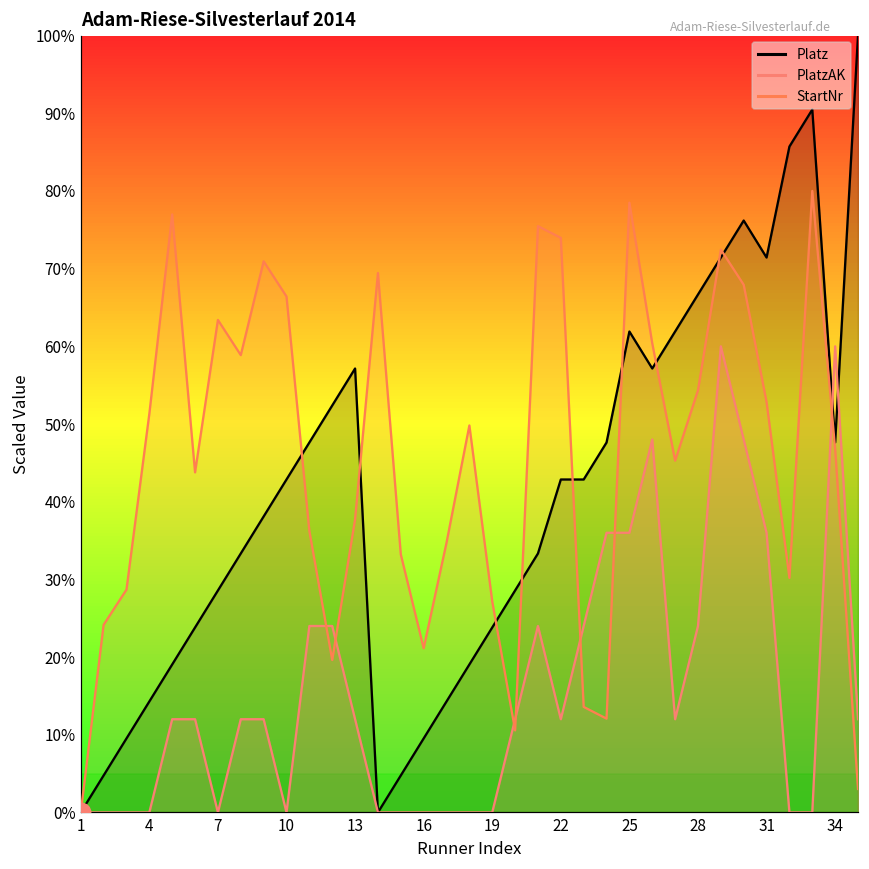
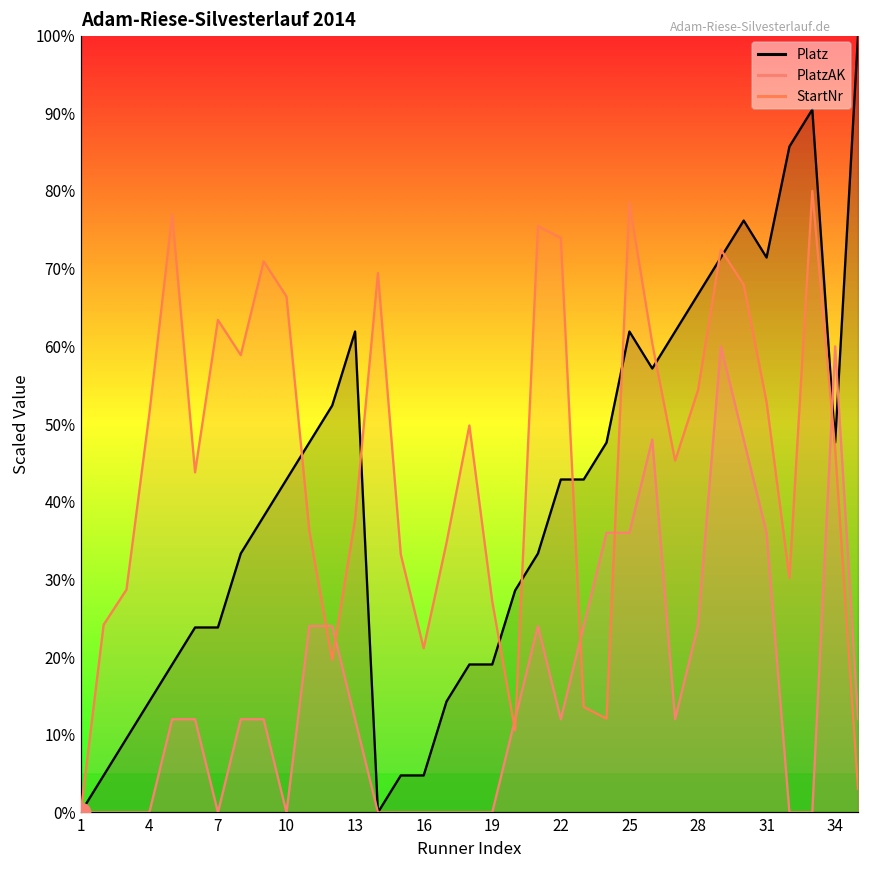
  {
    "Platz": {
      "4": "14%",
-     "7": "29%",
+     "7": "24%",
      "10": "43%",
-     "13": "57%",
-     "16": "10%",
-     "19": "24%",
+     "13": "62%",
+     "16": "5%",
+     "19": "19%",
      "22": "43%",
      "25": "62%",
      "28": "67%",
      "31": "71%",
      "34": "48%"
    }
  }
